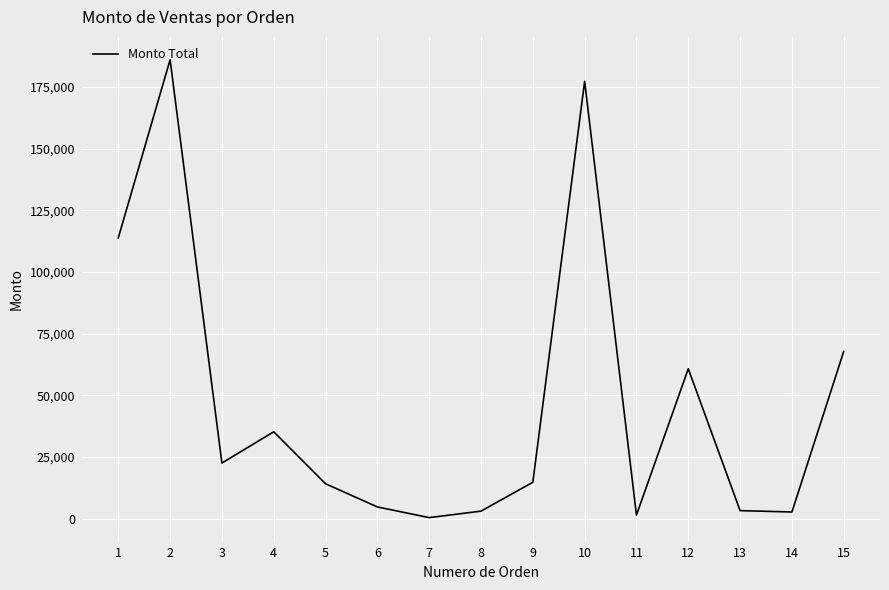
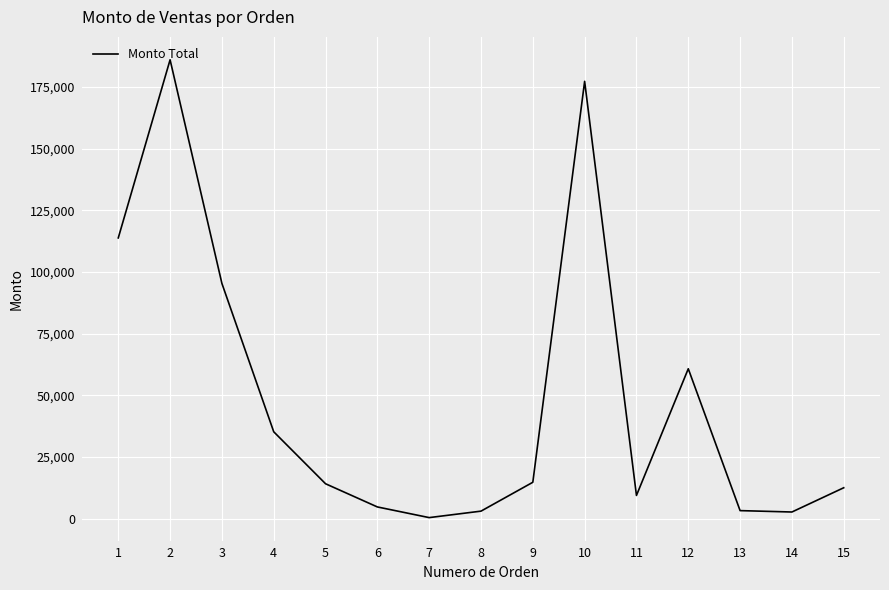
  {
    "1": "114,000",
-   "3": "23,000",
+   "3": "95,000",
    "4": "35,000",
    "5": "14,000",
    "6": "5,000",
    "7": "0",
    "8": "3,000",
    "9": "15,000",
    "10": "177,000",
-   "11": "1,000",
+   "11": "9,000",
    "12": "61,000",
    "13": "3,000",
    "14": "3,000",
-   "15": "68,000"
+   "15": "12,000"
  }
